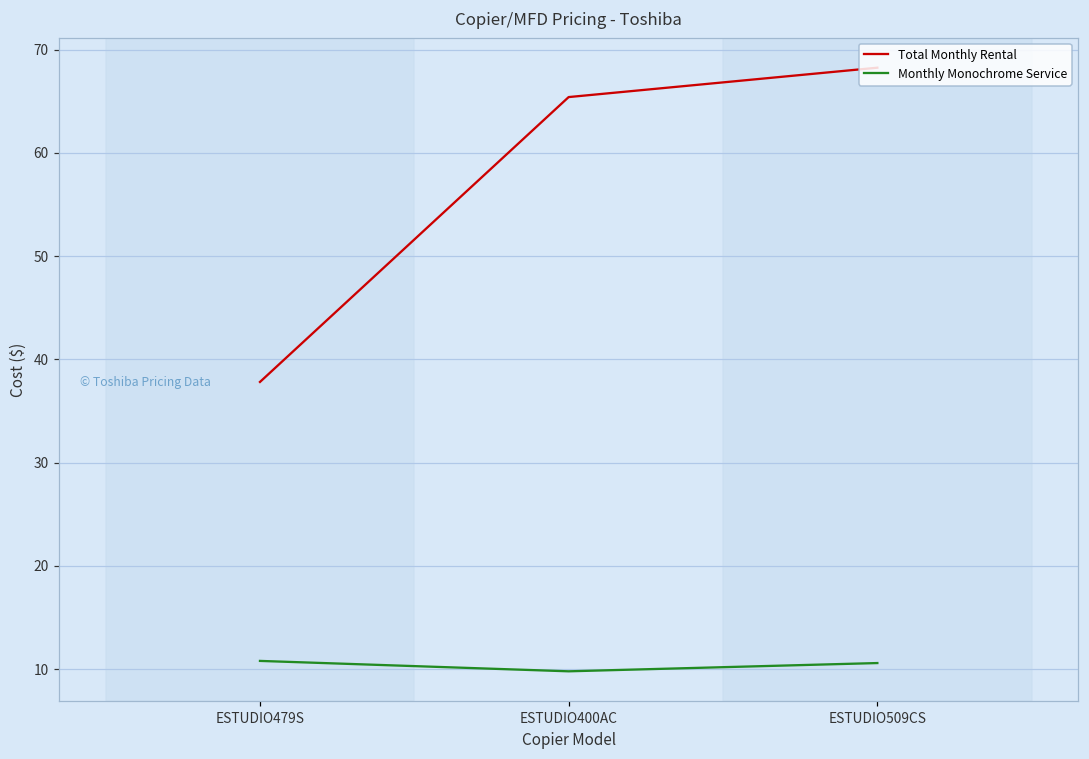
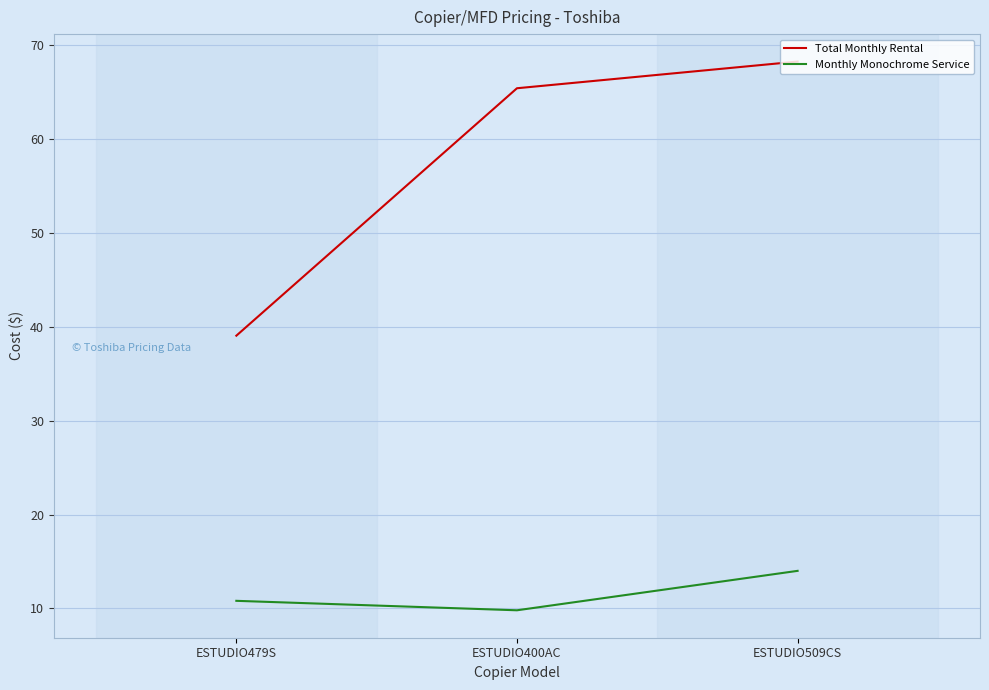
  {
    "Total Monthly Rental": {
-     "ESTUDIO479S": 38,
+     "ESTUDIO479S": 39,
      "ESTUDIO400AC": 65
    },
    "Monthly Monochrome Service": {
      "ESTUDIO479S": 11,
      "ESTUDIO400AC": 10,
-     "ESTUDIO509CS": 11
+     "ESTUDIO509CS": 14
    }
  }
